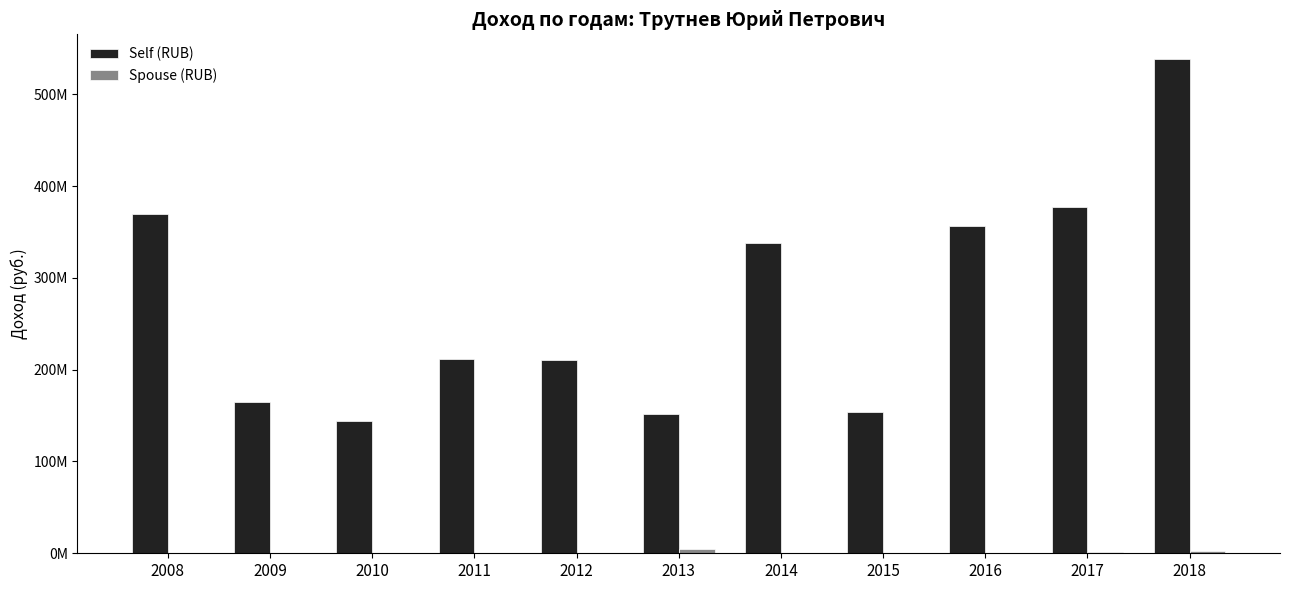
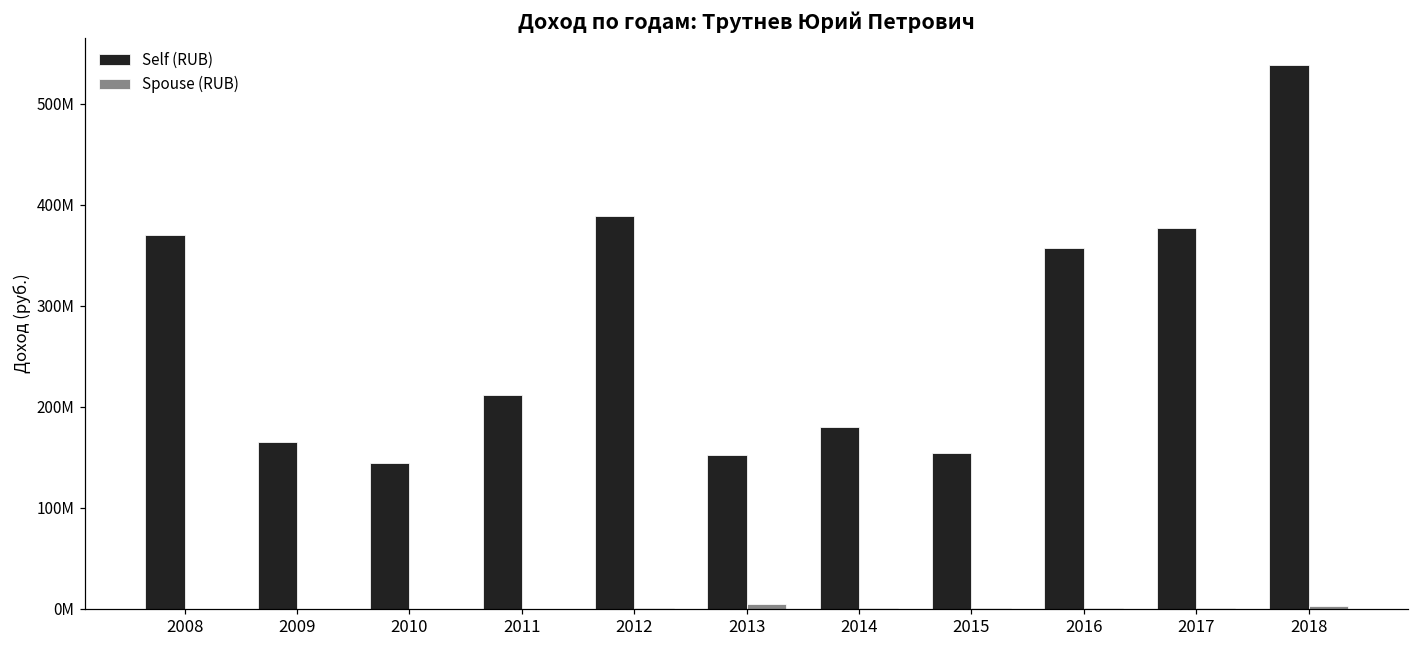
  {
    "Self (RUB)": {
      "2008": 370000000,
      "2009": 160000000,
      "2010": 140000000,
      "2011": 210000000,
-     "2012": 210000000,
+     "2012": 390000000,
      "2013": 150000000,
-     "2014": 340000000,
+     "2014": 180000000,
      "2015": 150000000,
      "2016": 360000000,
      "2017": 380000000,
      "2018": 540000000
    },
    "Spouse (RUB)": {
      "2008": 0,
      "2009": 0,
      "2010": 0,
      "2011": 0,
      "2013": 0
    }
  }
